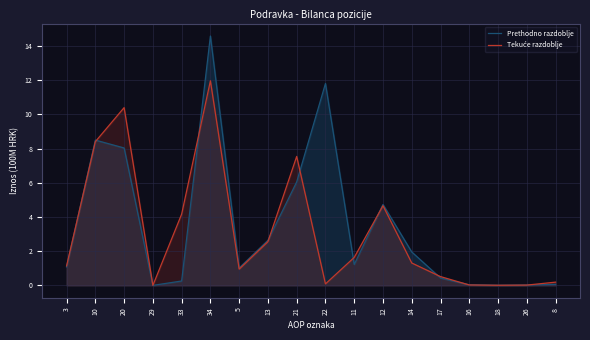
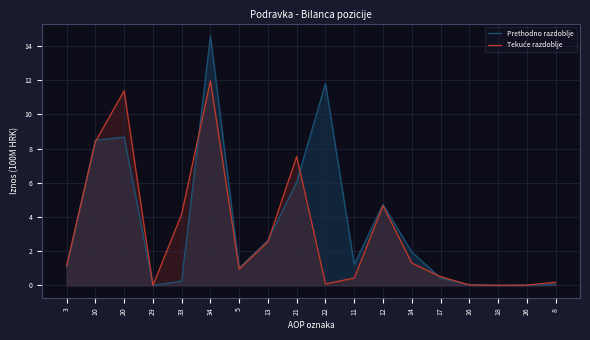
  {
    "Prethodno razdoblje": {
-     "20": 8.0,
+     "20": 8.7,
      "33": 0.3,
      "34": 14.6,
      "21": 6.1,
      "22": 11.8,
      "11": 1.2,
      "14": 2.0
    },
    "Tekuće razdoblje": {
-     "20": 10.4,
+     "20": 11.4,
      "33": 4.2,
      "34": 12.0,
      "21": 7.5,
      "22": 0.1,
-     "11": 1.6,
+     "11": 0.4,
      "14": 1.3
    }
  }
